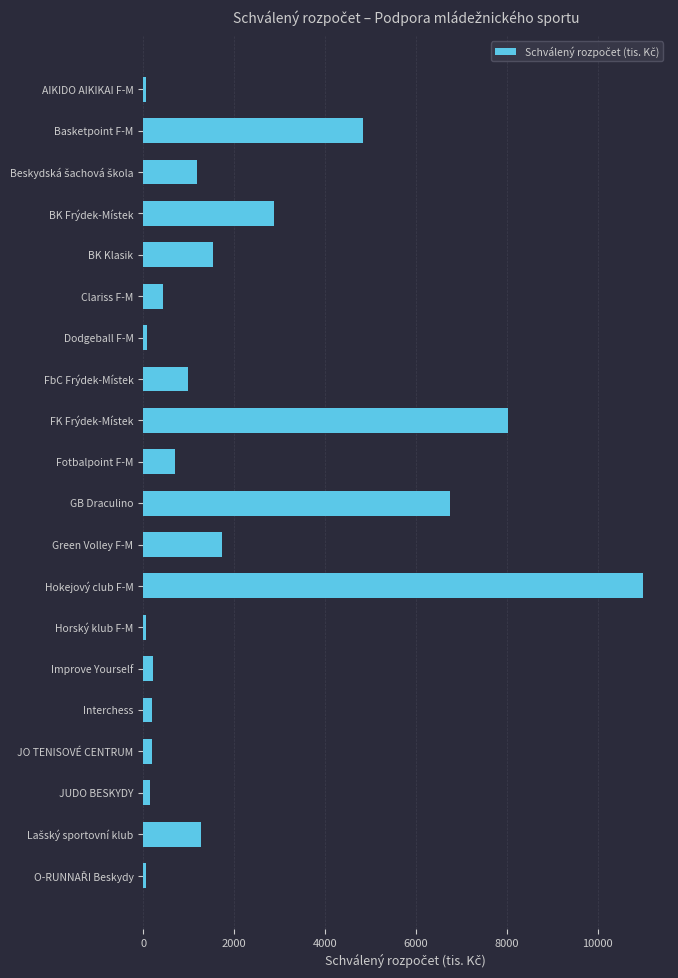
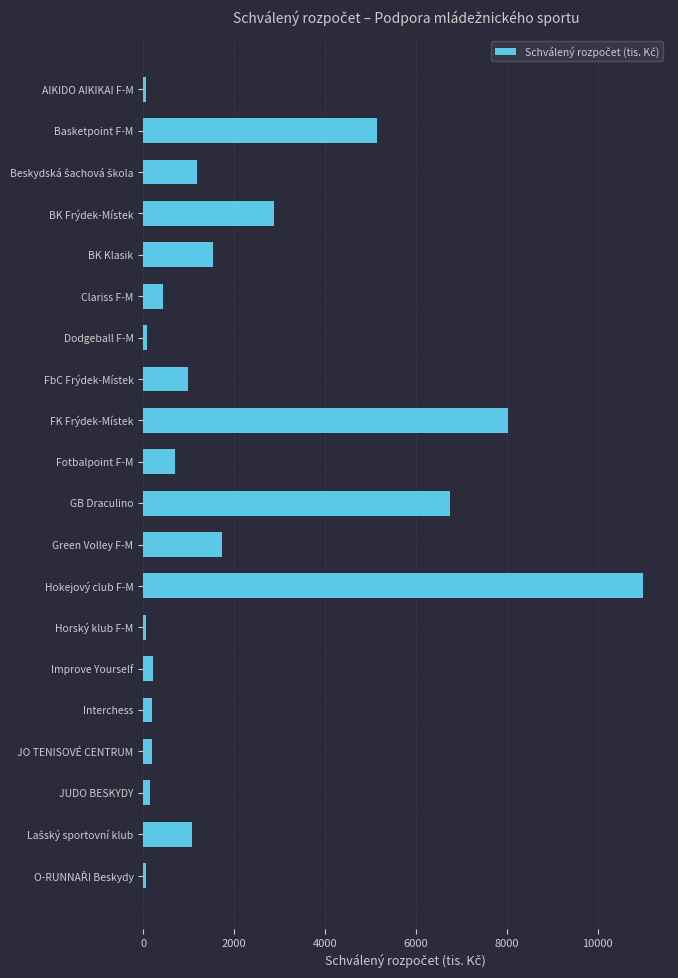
  {
    "AIKIDO AIKIKAI F-M": 100,
-   "Basketpoint F-M": 4800,
+   "Basketpoint F-M": 5200,
    "Beskydská šachová škola": 1200,
    "BK Frýdek-Místek": 2900,
    "BK Klasik": 1500,
    "Clariss F-M": 400,
    "Dodgeball F-M": 100,
    "FbC Frýdek-Místek": 1000,
    "FK Frýdek-Místek": 8000,
    "Fotbalpoint F-M": 700,
    "GB Draculino": 6800,
    "Green Volley F-M": 1700,
    "Hokejový club F-M": 11000,
    "Horský klub F-M": 100,
    "Improve Yourself": 200,
    "Interchess": 200,
    "JO TENISOVÉ CENTRUM": 200,
    "JUDO BESKYDY": 200,
-   "Lašský sportovní klub": 1300,
+   "Lašský sportovní klub": 1100,
    "O-RUNNAŘI Beskydy": 100
  }
